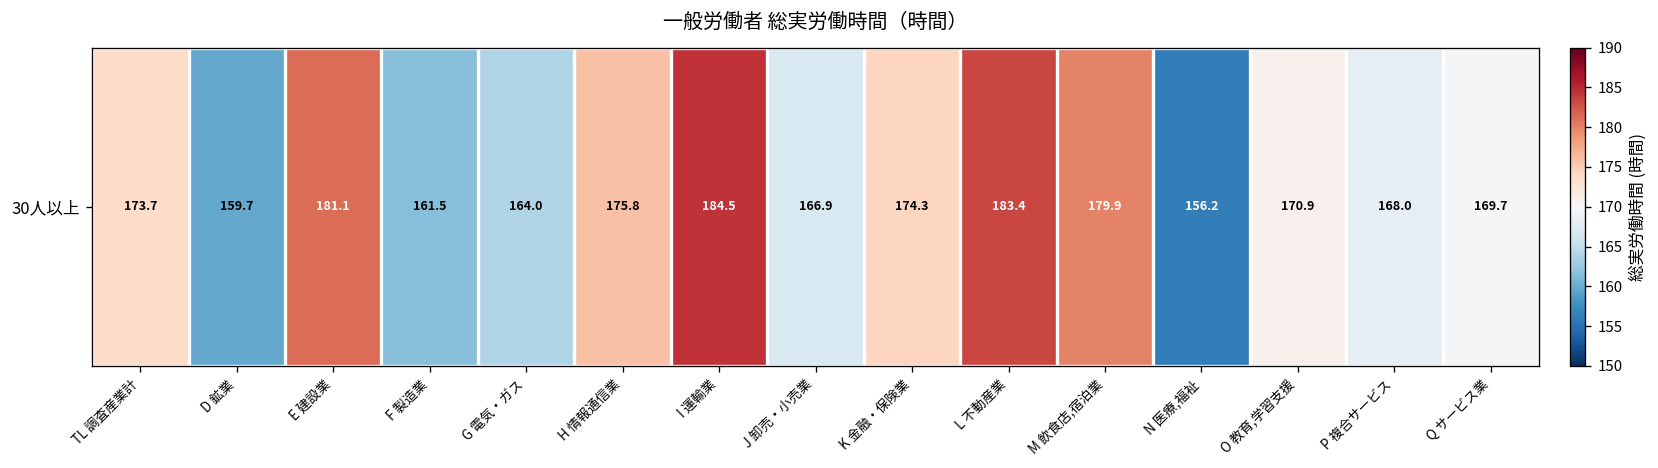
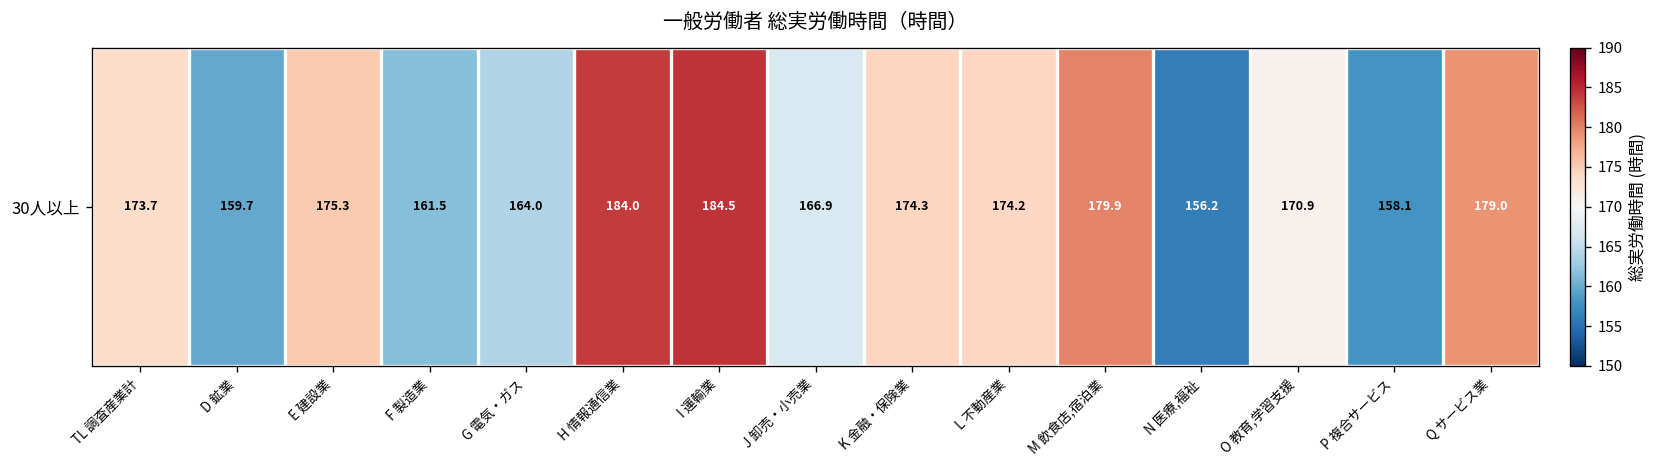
  {
    "30人以上": {
      "TL 調査産業計": 173.7,
      "D 鉱業": 159.7,
-     "E 建設業": 181.1,
+     "E 建設業": 175.3,
      "F 製造業": 161.5,
      "G 電気・ガス": 164.0,
-     "H 情報通信業": 175.8,
+     "H 情報通信業": 184.0,
      "I 運輸業": 184.5,
      "J 卸売・小売業": 166.9,
      "K 金融・保険業": 174.3,
-     "L 不動産業": 183.4,
+     "L 不動産業": 174.2,
      "M 飲食店,宿泊業": 179.9,
      "N 医療,福祉": 156.2,
      "O 教育,学習支援": 170.9,
-     "P 複合サービス": 168.0,
-     "Q サービス業": 169.7
+     "P 複合サービス": 158.1,
+     "Q サービス業": 179.0
    }
  }
